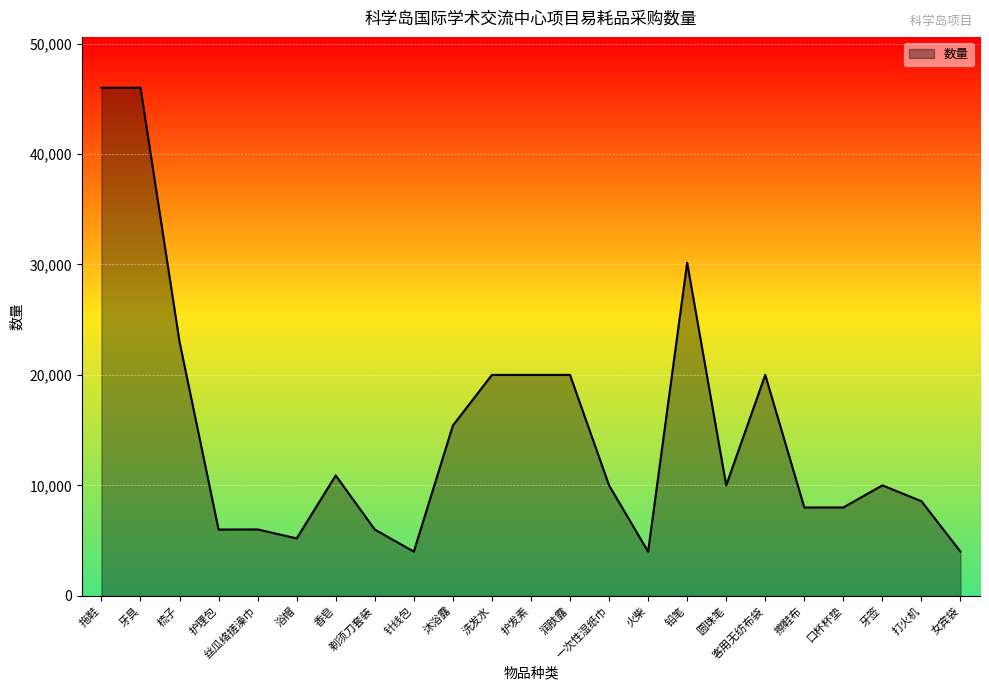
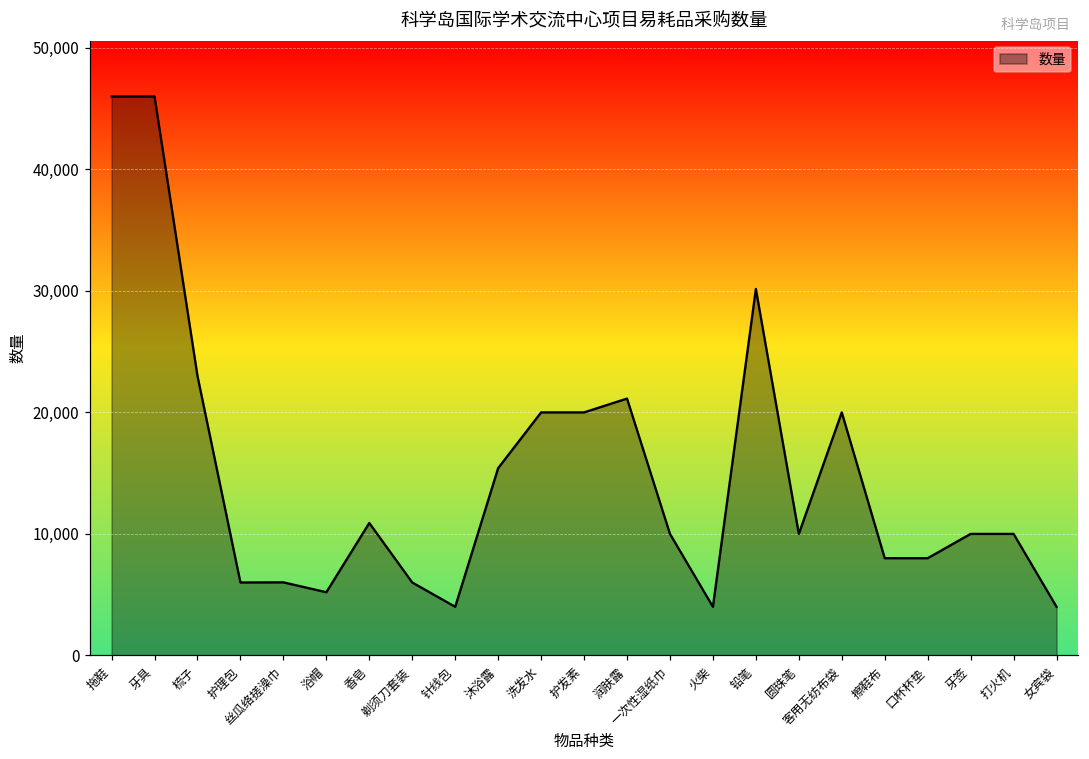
  {
    "拖鞋": "46,000",
    "牙具": "46,000",
    "梳子": "23,000",
    "护理包": "6,000",
    "丝瓜络搓澡巾": "6,000",
    "浴帽": "5,200",
    "香皂": "10,900",
    "剃须刀套装": "6,000",
    "针线包": "4,000",
    "沐浴露": "15,400",
    "洗发水": "20,000",
    "护发素": "20,000",
-   "润肤露": "20,000",
+   "润肤露": "21,100",
    "一次性湿纸巾": "10,000",
    "火柴": "4,000",
    "铅笔": "30,200",
    "圆珠笔": "10,000",
    "客用无纺布袋": "20,000",
    "擦鞋布": "8,000",
    "口杯杯垫": "8,000",
    "牙签": "10,000",
-   "打火机": "8,600",
+   "打火机": "10,000",
    "女宾袋": "4,000"
  }
